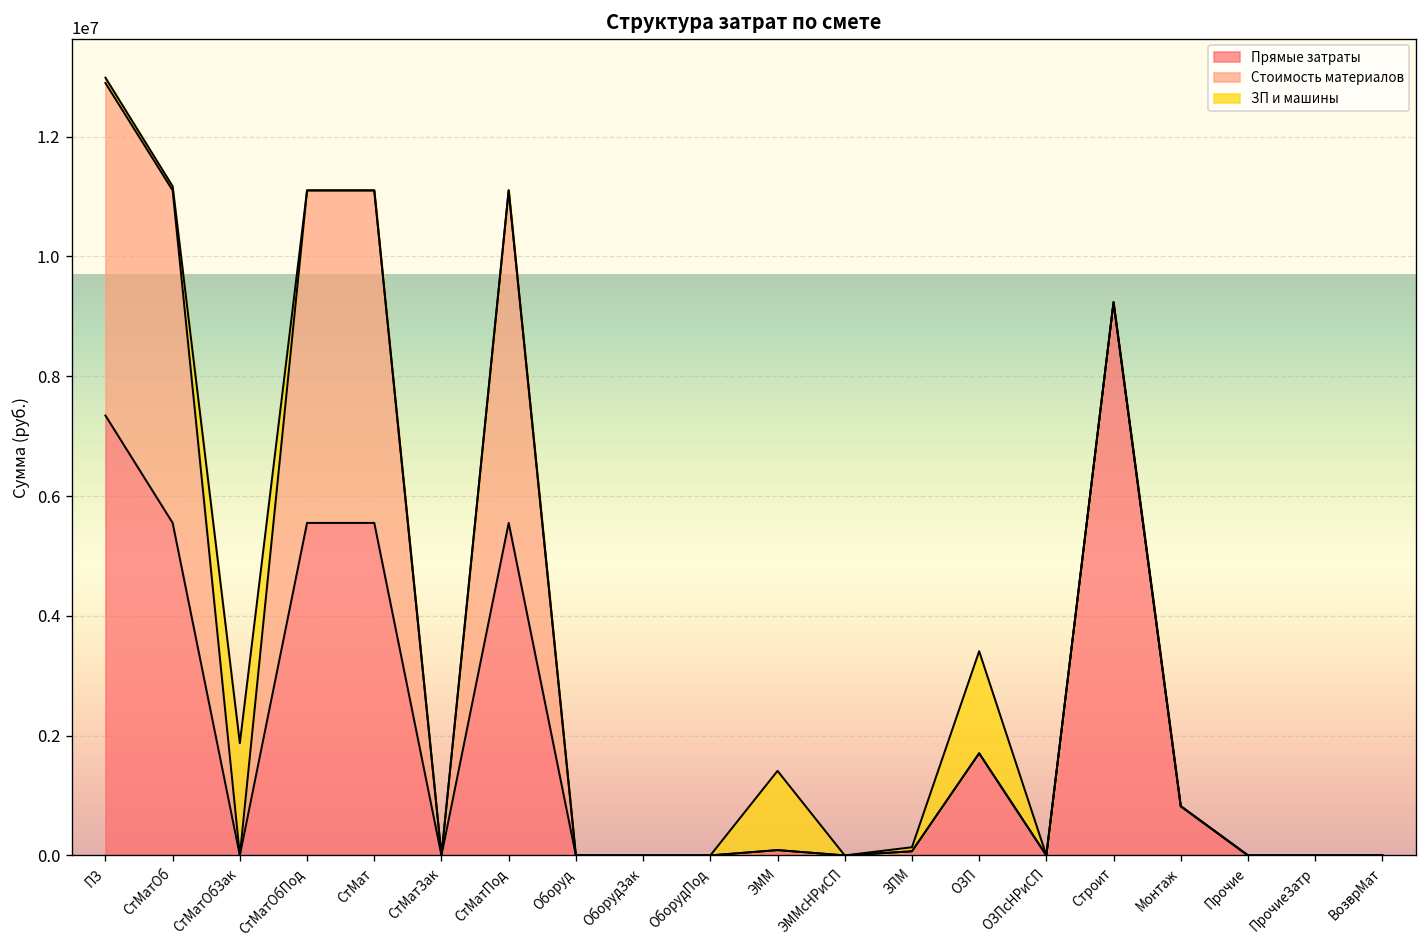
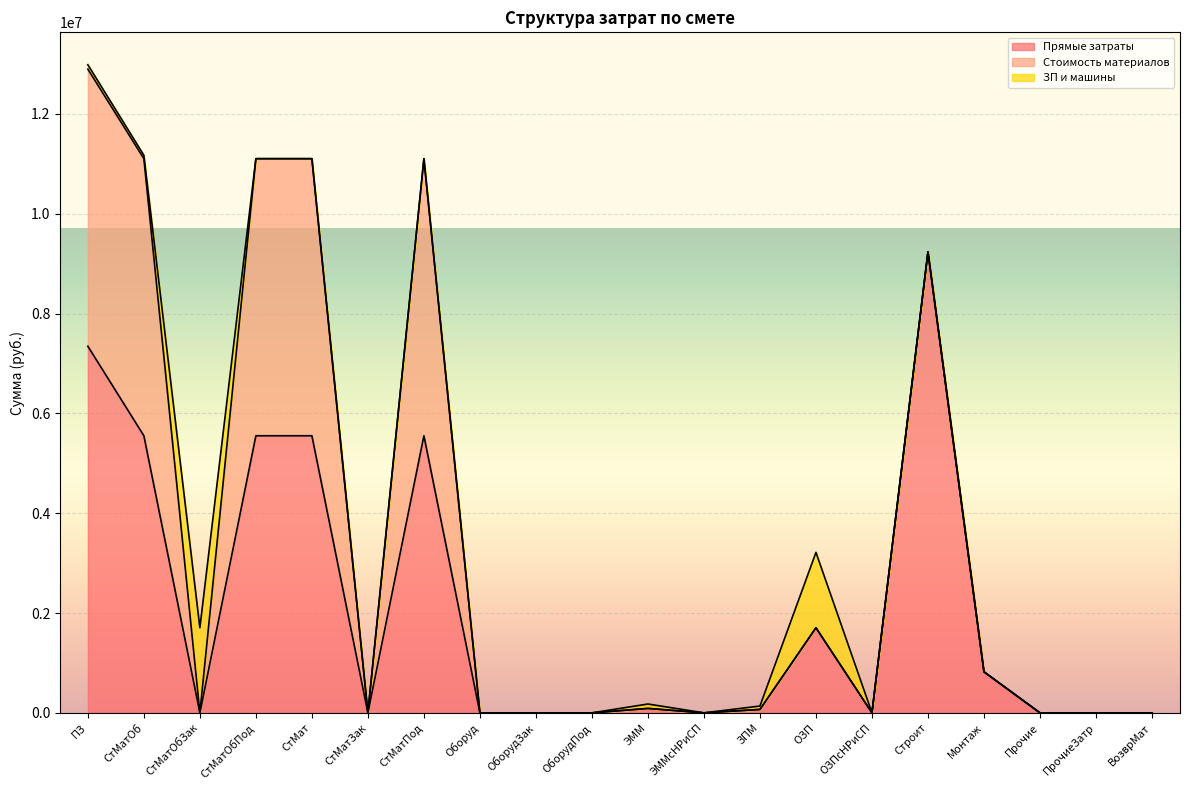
  {
    "ЗП и машины": {
      "ПЗ": 100000,
      "СтМатОб": 100000,
-     "СтМатОбЗак": 1900000,
-     "ЭММ": 1300000,
+     "СтМатОбЗак": 1700000,
+     "ЭММ": 100000,
      "ЗПМ": 100000,
-     "ОЗП": 1700000
+     "ОЗП": 1500000
    }
  }
